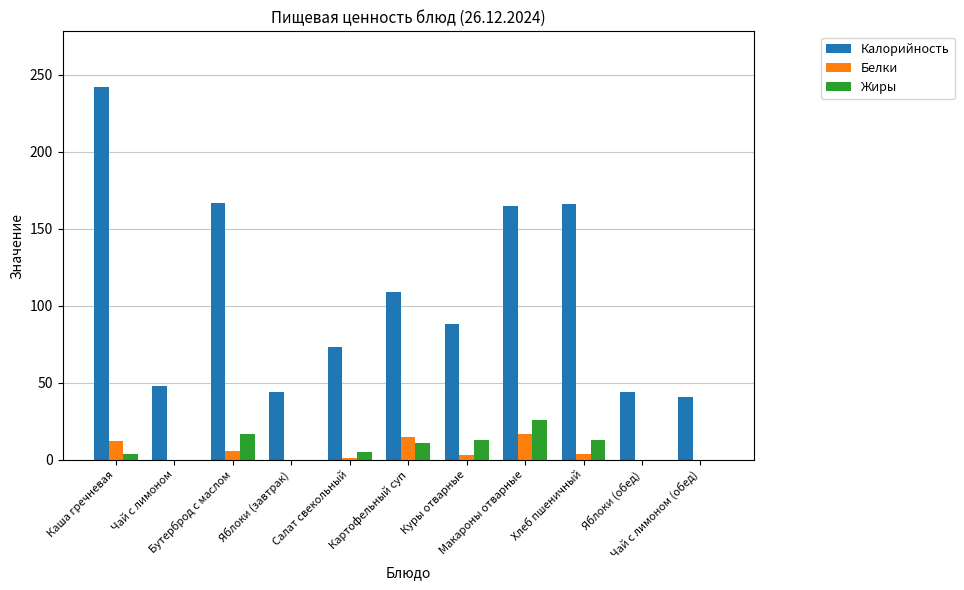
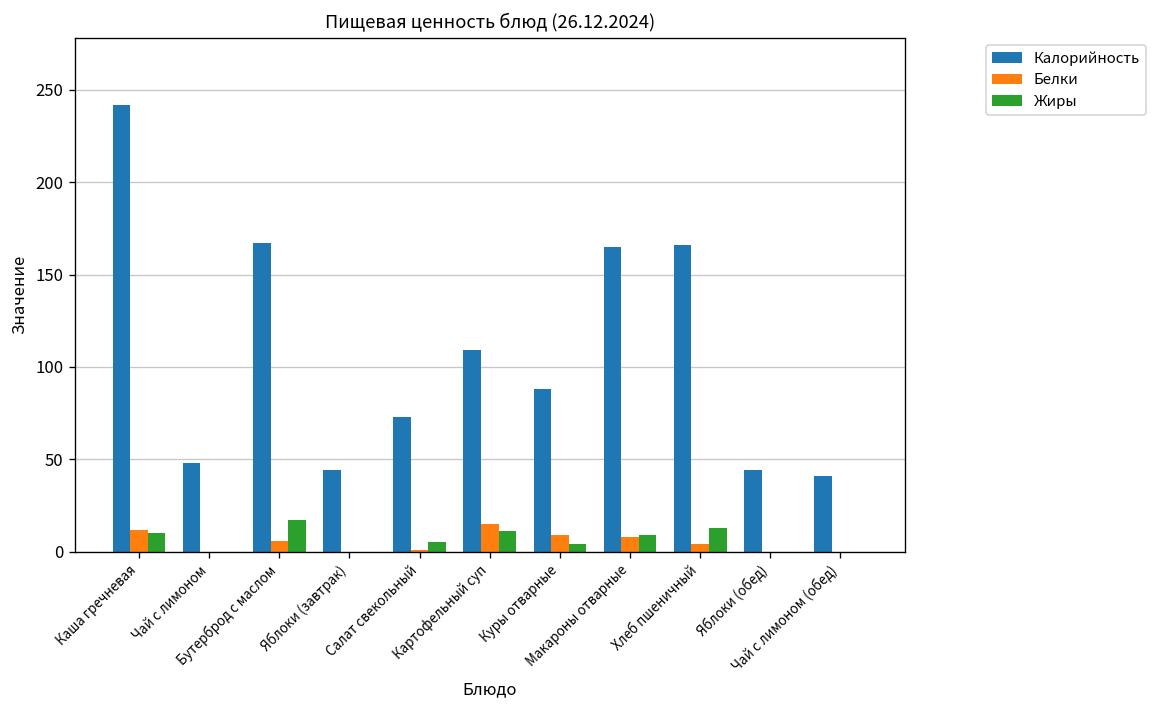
  {
    "Калорийность": {
      "Каша гречневая": 242,
      "Чай с лимоном": 48,
      "Бутерброд с маслом": 167,
      "Яблоки (завтрак)": 44,
      "Салат свекольный": 73,
      "Картофельный суп": 109,
      "Куры отварные": 88,
      "Макароны отварные": 165,
      "Хлеб пшеничный": 166,
      "Яблоки (обед)": 44,
      "Чай с лимоном (обед)": 41
    },
    "Белки": {
      "Каша гречневая": 12,
      "Чай с лимоном": 0,
      "Бутерброд с маслом": 6,
      "Яблоки (завтрак)": 0,
      "Картофельный суп": 15,
-     "Куры отварные": 3,
-     "Макароны отварные": 17,
+     "Куры отварные": 9,
+     "Макароны отварные": 8,
      "Хлеб пшеничный": 4,
      "Яблоки (обед)": 0,
      "Чай с лимоном (обед)": 0
    },
    "Жиры": {
-     "Каша гречневая": 4,
+     "Каша гречневая": 10,
      "Чай с лимоном": 0,
      "Бутерброд с маслом": 17,
      "Яблоки (завтрак)": 0,
      "Салат свекольный": 5,
      "Картофельный суп": 11,
-     "Куры отварные": 13,
-     "Макароны отварные": 26,
+     "Куры отварные": 4,
+     "Макароны отварные": 9,
      "Хлеб пшеничный": 13,
      "Яблоки (обед)": 0,
      "Чай с лимоном (обед)": 0
    }
  }
